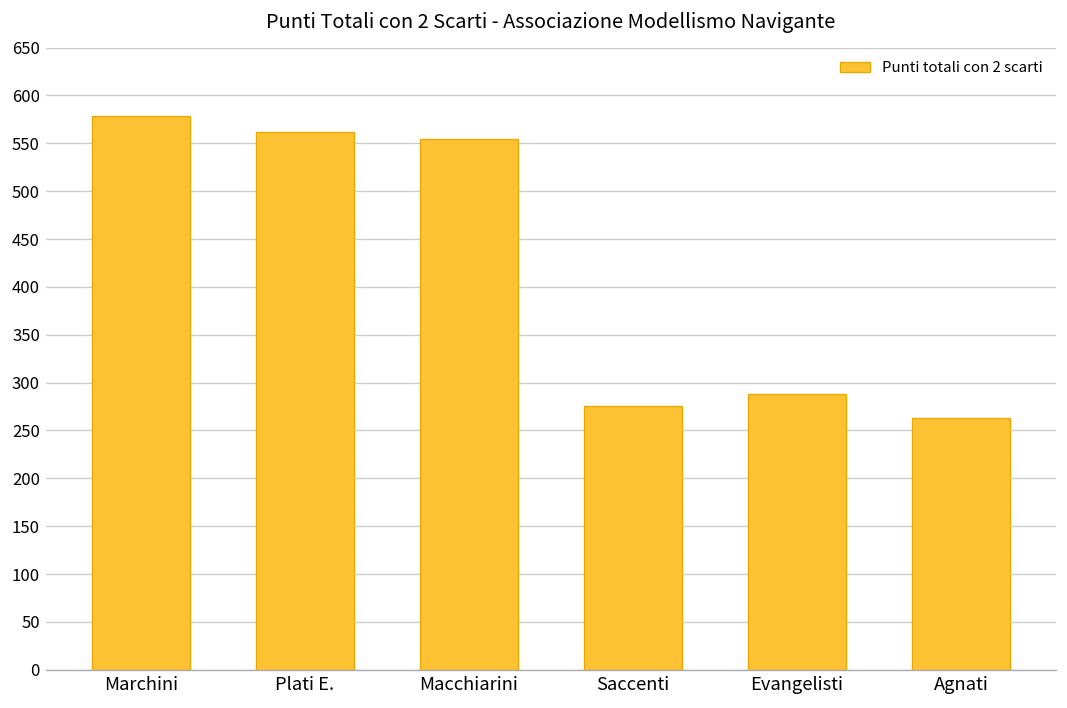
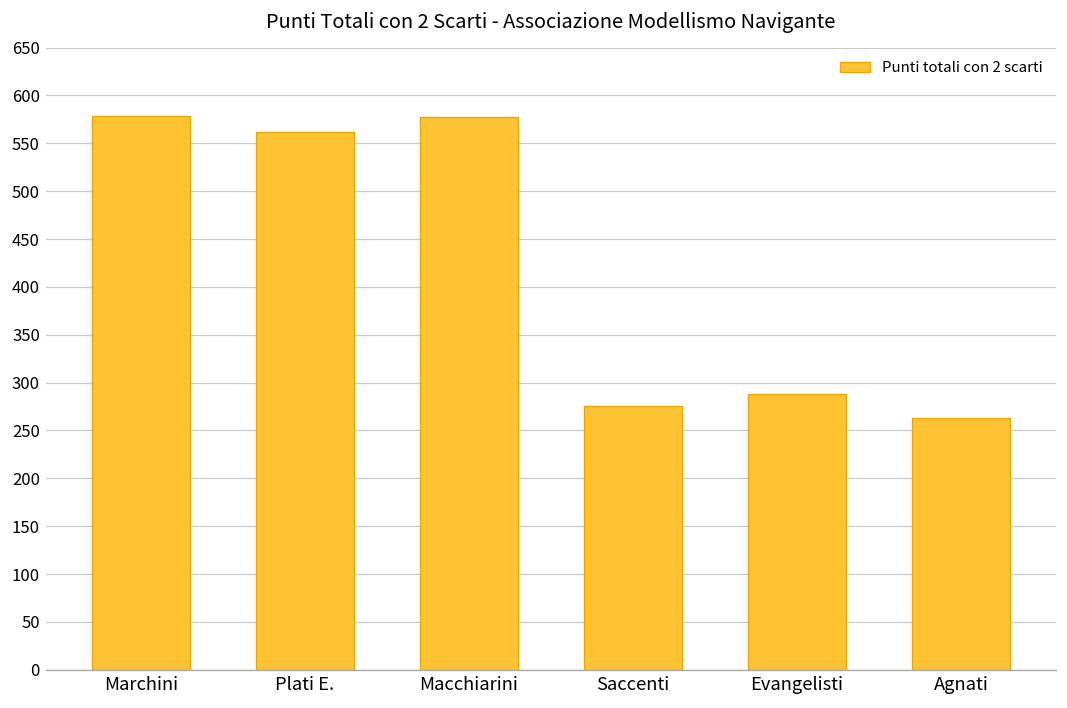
  {
    "Marchini": 580,
    "Plati E.": 560,
-   "Macchiarini": 550,
+   "Macchiarini": 580,
    "Saccenti": 280,
    "Evangelisti": 290,
    "Agnati": 260
  }
